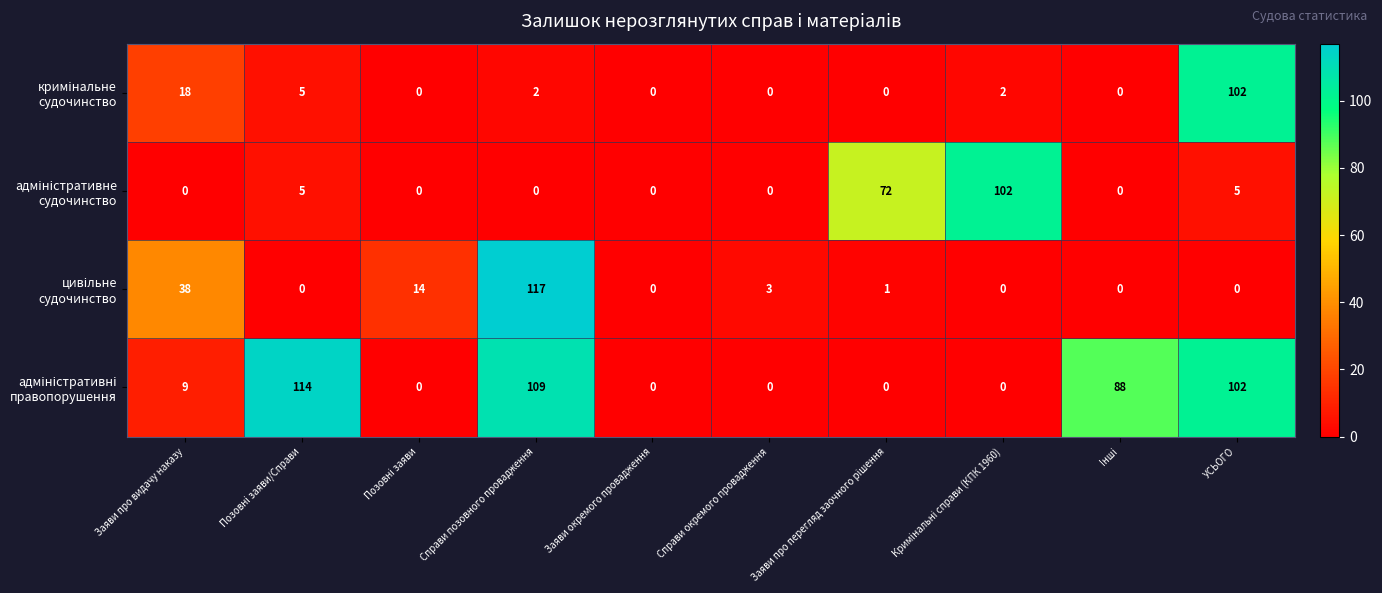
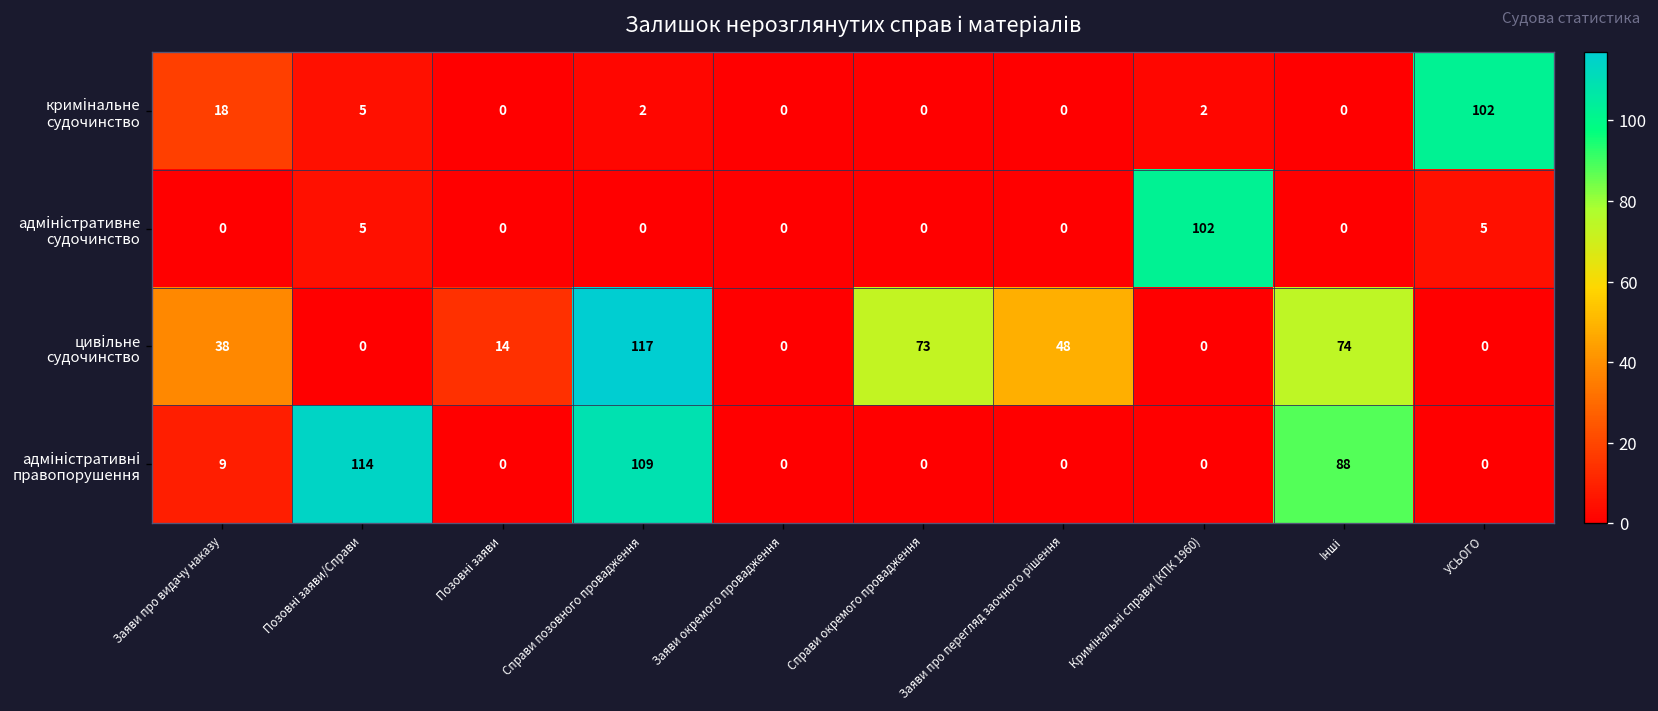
  {
    "кримінальне судочинство": {
      "Заяви про видачу наказу": 18,
      "Позовні заяви/Справи": 5,
      "Позовні заяви": 0,
      "Справи позовного провадження": 2,
      "Заяви окремого провадження": 0,
      "Справи окремого провадження": 0,
      "Заяви про перегляд заочного рішення": 0,
      "Кримінальні справи (КПК 1960)": 2,
      "Інші": 0,
      "УСЬОГО": 102
    },
    "адміністративне судочинство": {
      "Заяви про видачу наказу": 0,
      "Позовні заяви/Справи": 5,
      "Позовні заяви": 0,
      "Справи позовного провадження": 0,
      "Заяви окремого провадження": 0,
      "Справи окремого провадження": 0,
-     "Заяви про перегляд заочного рішення": 72,
+     "Заяви про перегляд заочного рішення": 0,
      "Кримінальні справи (КПК 1960)": 102,
      "Інші": 0,
      "УСЬОГО": 5
    },
    "цивільне судочинство": {
      "Заяви про видачу наказу": 38,
      "Позовні заяви/Справи": 0,
      "Позовні заяви": 14,
      "Справи позовного провадження": 117,
      "Заяви окремого провадження": 0,
-     "Справи окремого провадження": 3,
-     "Заяви про перегляд заочного рішення": 1,
+     "Справи окремого провадження": 73,
+     "Заяви про перегляд заочного рішення": 48,
      "Кримінальні справи (КПК 1960)": 0,
-     "Інші": 0,
+     "Інші": 74,
      "УСЬОГО": 0
    },
    "адміністративні правопорушення": {
      "Заяви про видачу наказу": 9,
      "Позовні заяви/Справи": 114,
      "Позовні заяви": 0,
      "Справи позовного провадження": 109,
      "Заяви окремого провадження": 0,
      "Справи окремого провадження": 0,
      "Заяви про перегляд заочного рішення": 0,
      "Кримінальні справи (КПК 1960)": 0,
      "Інші": 88,
-     "УСЬОГО": 102
+     "УСЬОГО": 0
    }
  }
